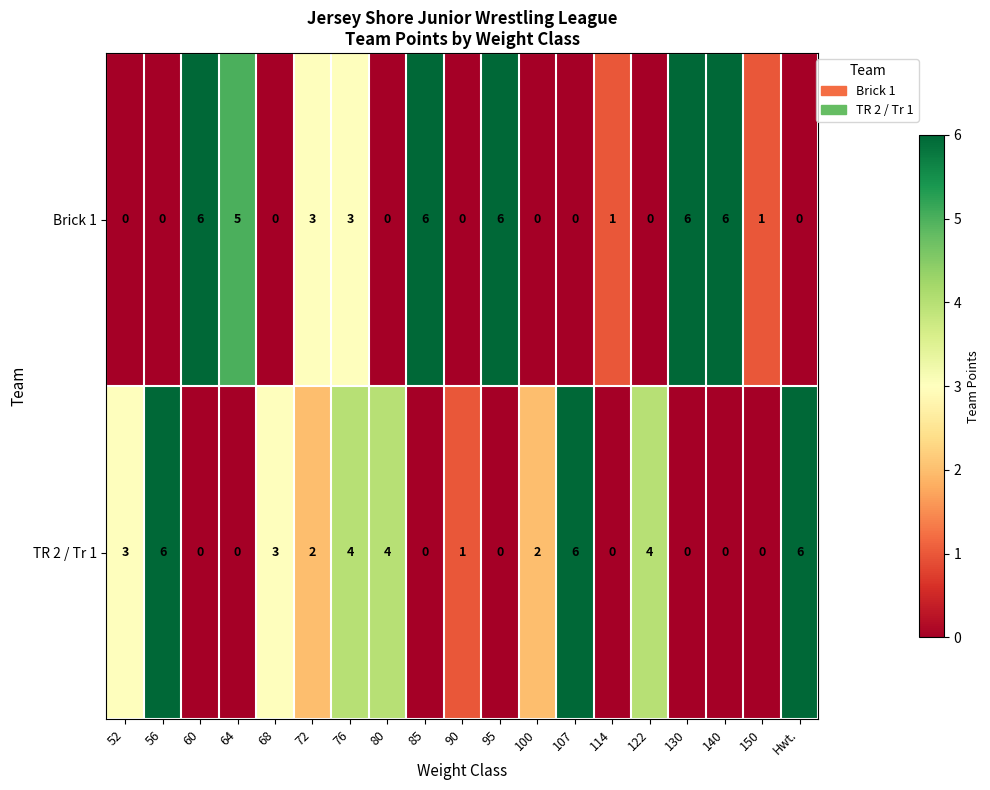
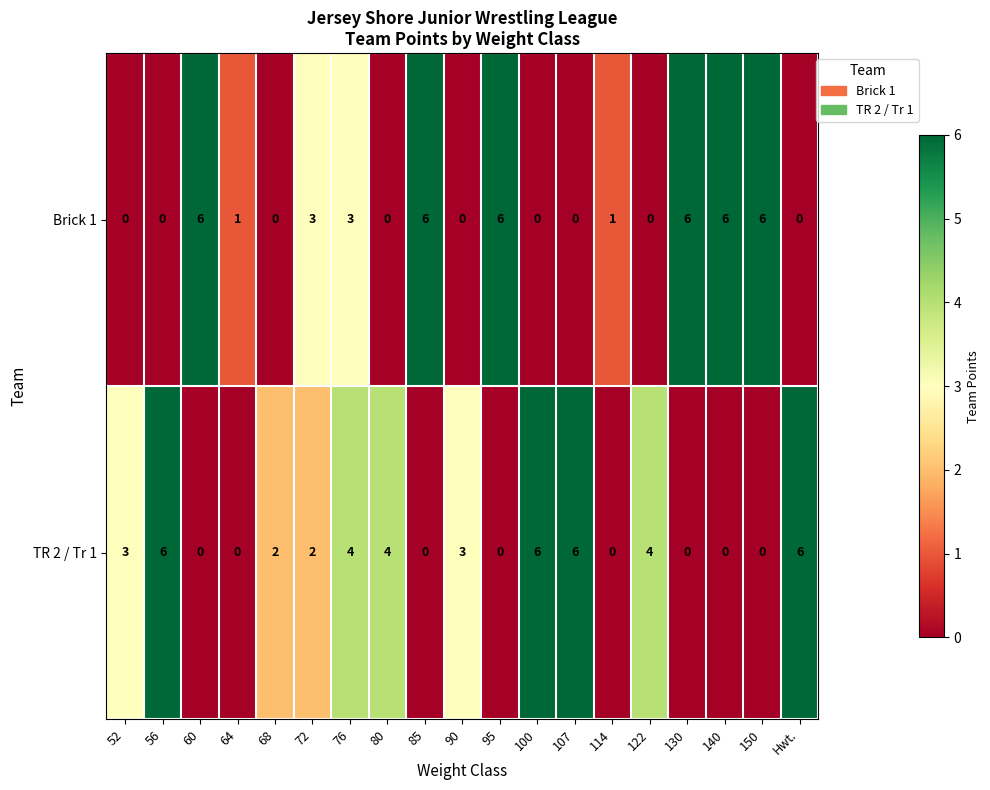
  {
    "Brick 1": {
      "52": 0,
      "56": 0,
      "60": 6,
-     "64": 5,
+     "64": 1,
      "68": 0,
      "72": 3,
      "76": 3,
      "80": 0,
      "85": 6,
      "90": 0,
      "95": 6,
      "100": 0,
      "107": 0,
      "114": 1,
      "122": 0,
      "130": 6,
      "140": 6,
-     "150": 1,
+     "150": 6,
      "Hwt.": 0
    },
    "TR 2 / Tr 1": {
      "52": 3,
      "56": 6,
      "60": 0,
      "64": 0,
-     "68": 3,
+     "68": 2,
      "72": 2,
      "76": 4,
      "80": 4,
      "85": 0,
-     "90": 1,
+     "90": 3,
      "95": 0,
-     "100": 2,
+     "100": 6,
      "107": 6,
      "114": 0,
      "122": 4,
      "130": 0,
      "140": 0,
      "150": 0,
      "Hwt.": 6
    }
  }
